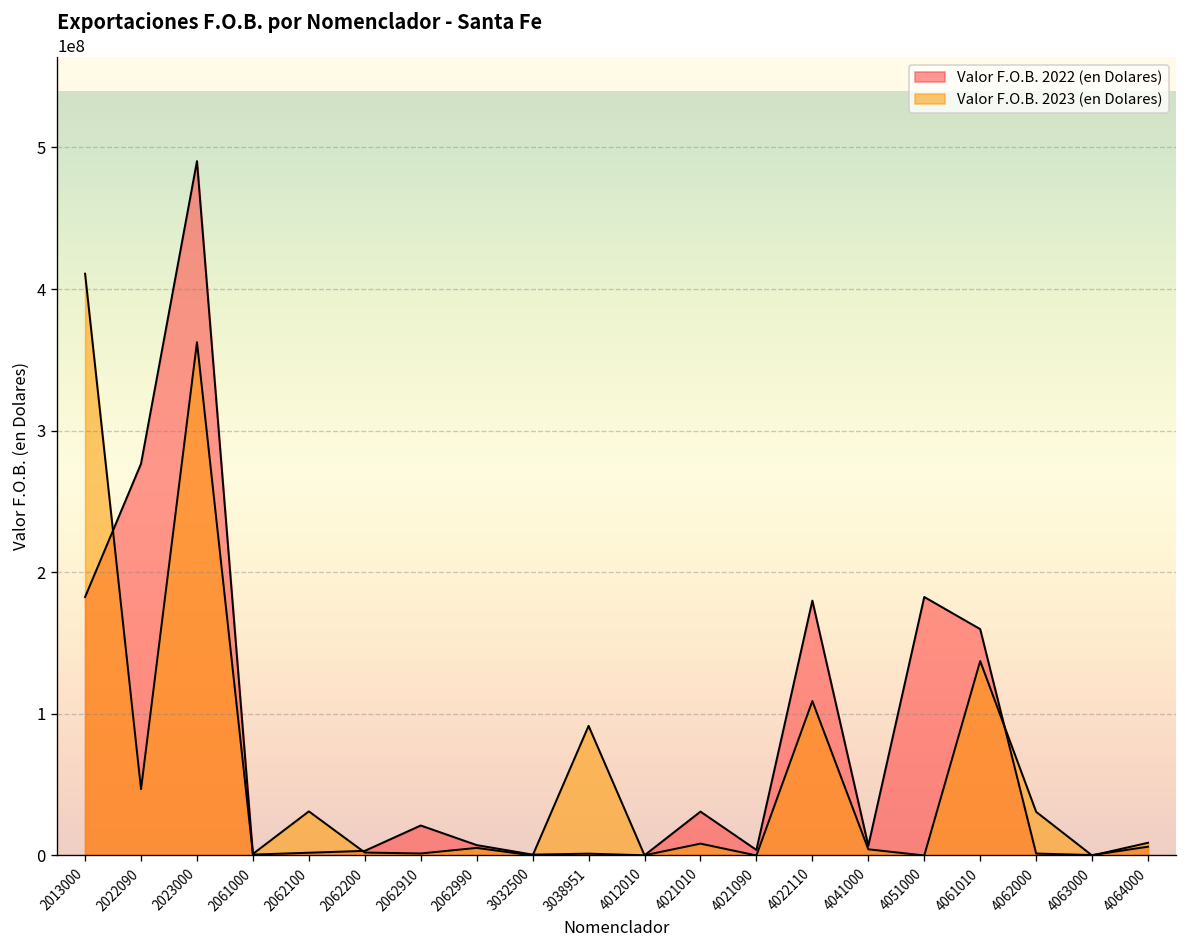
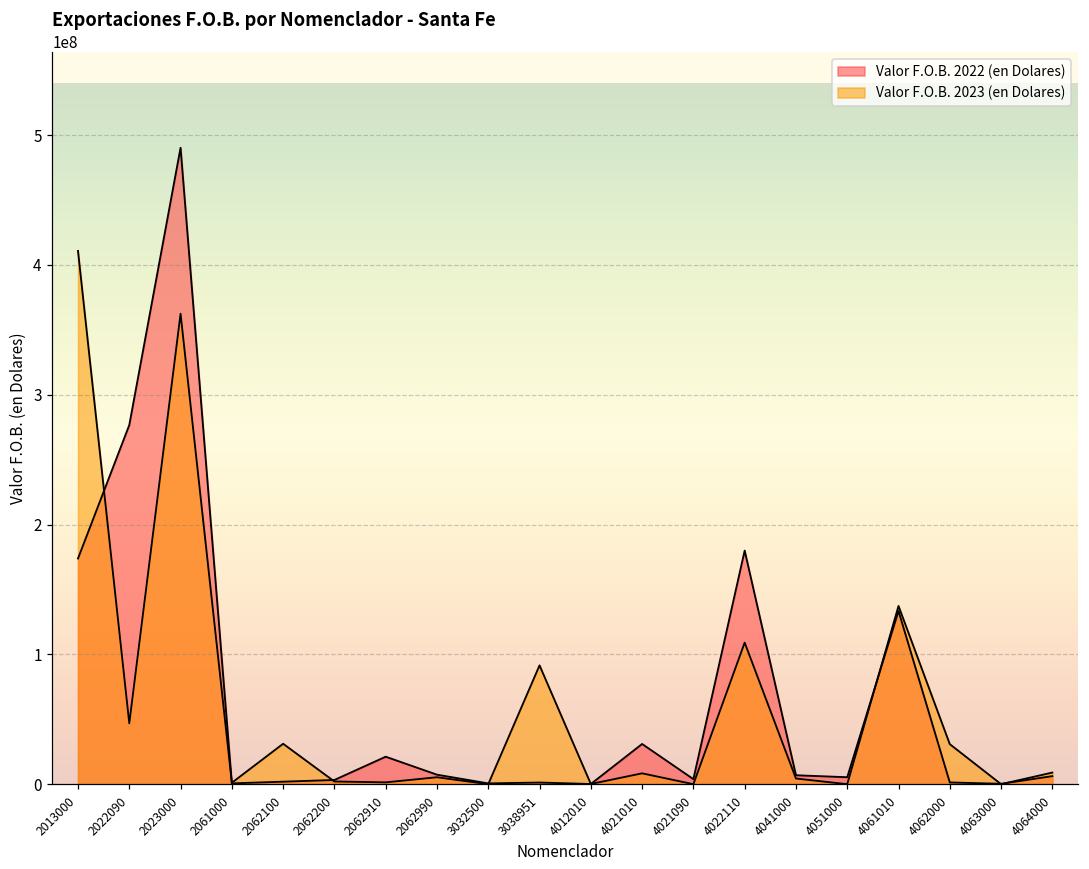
  {
    "Valor F.O.B. 2022 (en Dolares)": {
-     "2013000": 183000000,
+     "2013000": 174000000,
      "2022090": 277000000,
      "2023000": 490000000,
      "2062100": 2000000,
      "2062910": 21000000,
      "3038951": 1000000,
      "4021010": 31000000,
      "4021090": 4000000,
      "4022110": 180000000,
      "4041000": 7000000,
-     "4051000": 183000000,
-     "4061010": 160000000,
+     "4051000": 5000000,
+     "4061010": 133000000,
      "4062000": 1000000,
      "4064000": 6000000
    },
    "Valor F.O.B. 2023 (en Dolares)": {
      "2013000": 411000000,
      "2022090": 47000000,
      "2023000": 362000000,
      "2062100": 31000000,
      "2062910": 1000000,
      "3038951": 92000000,
      "4021010": 8000000,
      "4021090": 0,
      "4022110": 109000000,
      "4041000": 4000000,
      "4051000": 0,
      "4061010": 137000000,
      "4062000": 31000000,
      "4064000": 9000000
    }
  }
